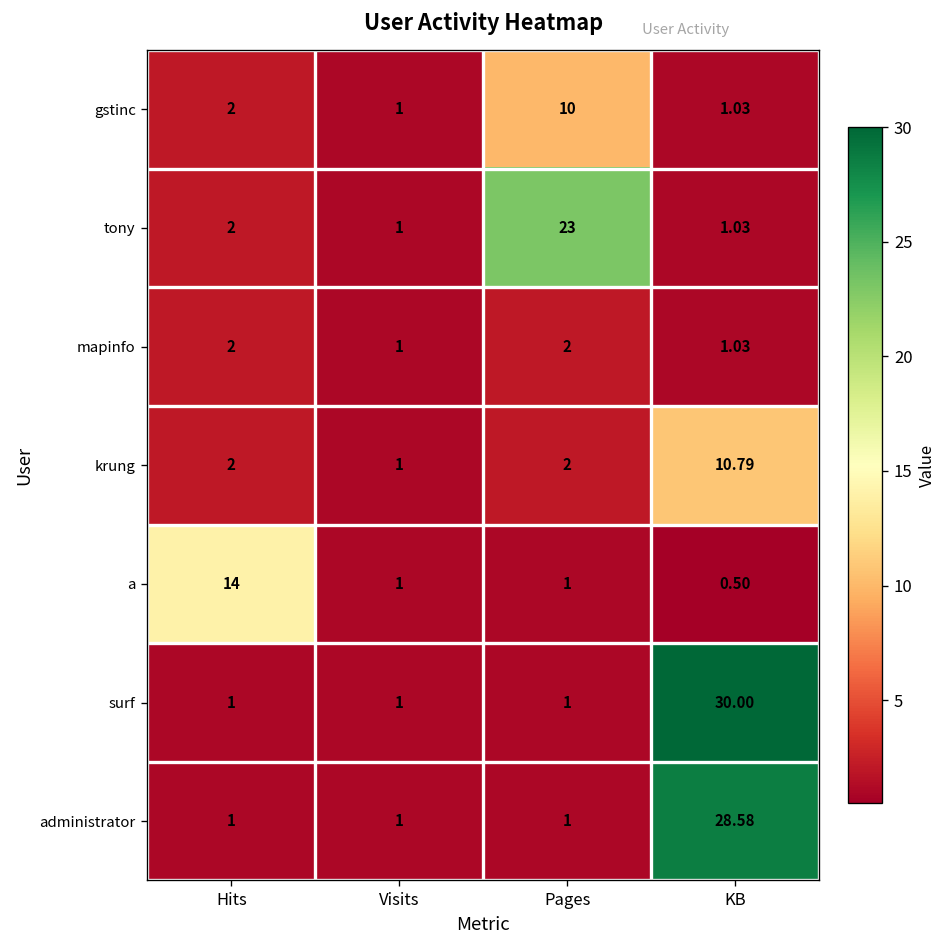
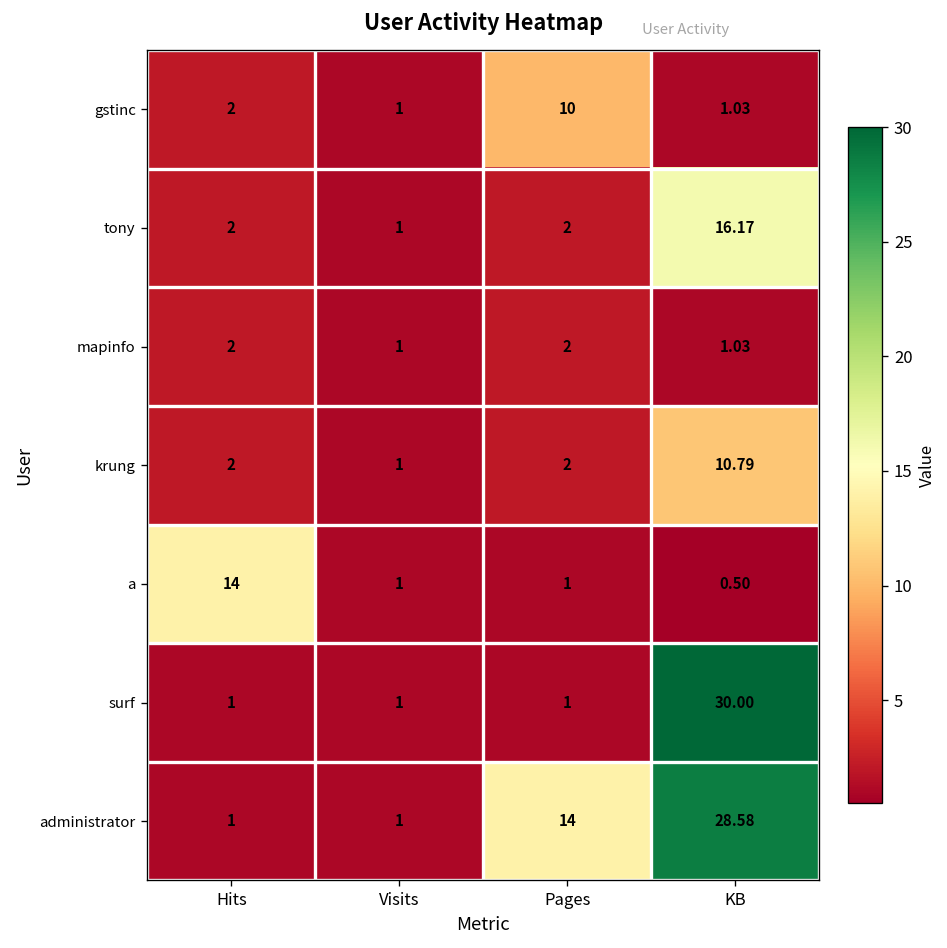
  {
    "gstinc": {
      "Hits": 2,
      "Visits": 1,
      "Pages": 10,
      "KB": 1.03
    },
    "tony": {
      "Hits": 2,
      "Visits": 1,
-     "Pages": 23,
-     "KB": 1.03
+     "Pages": 2,
+     "KB": 16.17
    },
    "mapinfo": {
      "Hits": 2,
      "Visits": 1,
      "Pages": 2,
      "KB": 1.03
    },
    "krung": {
      "Hits": 2,
      "Visits": 1,
      "Pages": 2,
      "KB": 10.79
    },
    "a": {
      "Hits": 14,
      "Visits": 1,
      "Pages": 1,
      "KB": 0.50
    },
    "surf": {
      "Hits": 1,
      "Visits": 1,
      "Pages": 1,
      "KB": 30.00
    },
    "administrator": {
      "Hits": 1,
      "Visits": 1,
-     "Pages": 1,
+     "Pages": 14,
      "KB": 28.58
    }
  }
